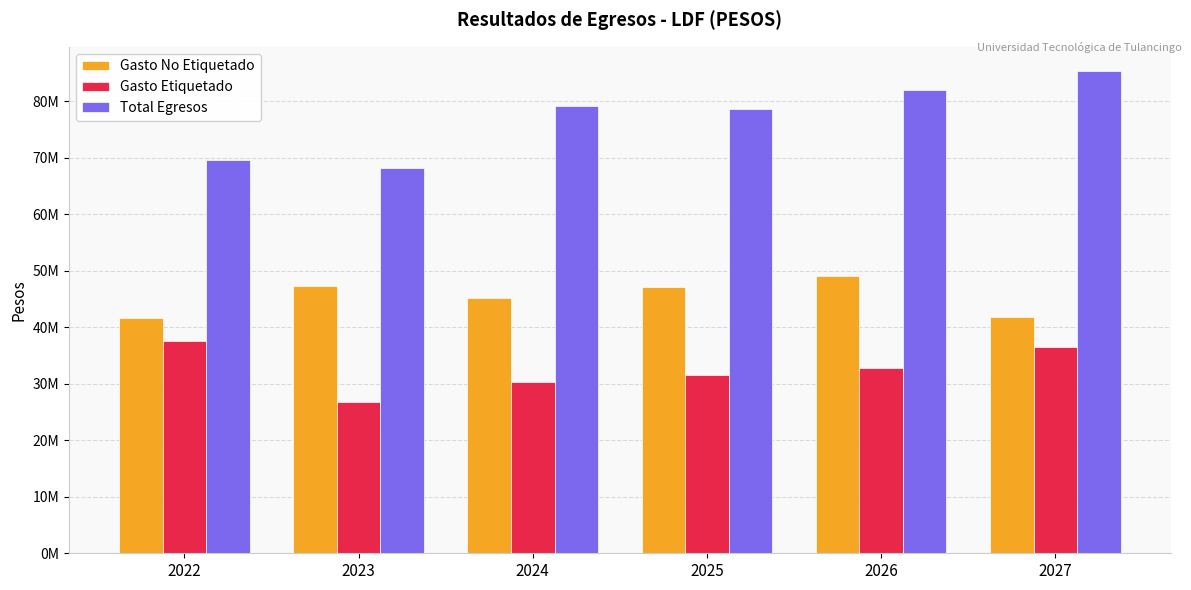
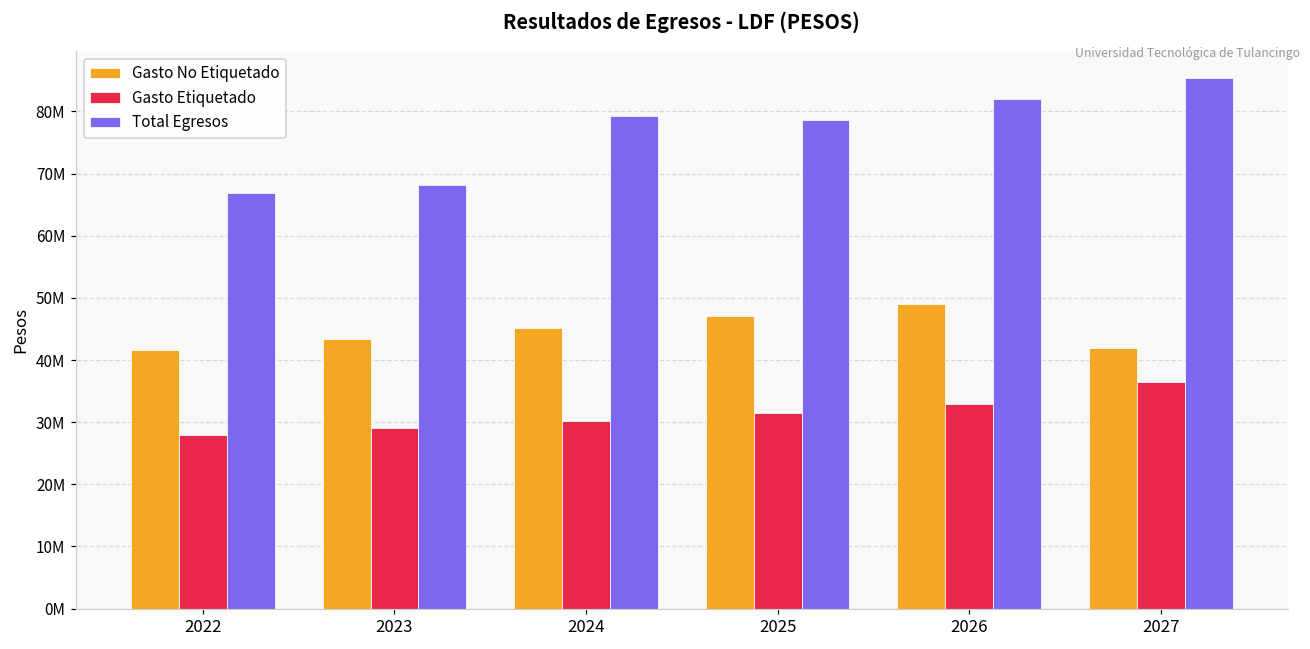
  {
    "Gasto No Etiquetado": {
      "2022": 42000000,
-     "2023": 47000000,
+     "2023": 43000000,
      "2024": 45000000,
      "2025": 47000000,
      "2026": 49000000,
      "2027": 42000000
    },
    "Gasto Etiquetado": {
-     "2022": 38000000,
-     "2023": 27000000,
+     "2022": 28000000,
+     "2023": 29000000,
      "2024": 30000000,
      "2025": 32000000,
      "2026": 33000000,
      "2027": 36000000
    },
    "Total Egresos": {
-     "2022": 70000000,
+     "2022": 67000000,
      "2023": 68000000,
      "2024": 79000000,
      "2025": 79000000,
      "2026": 82000000,
      "2027": 85000000
    }
  }
